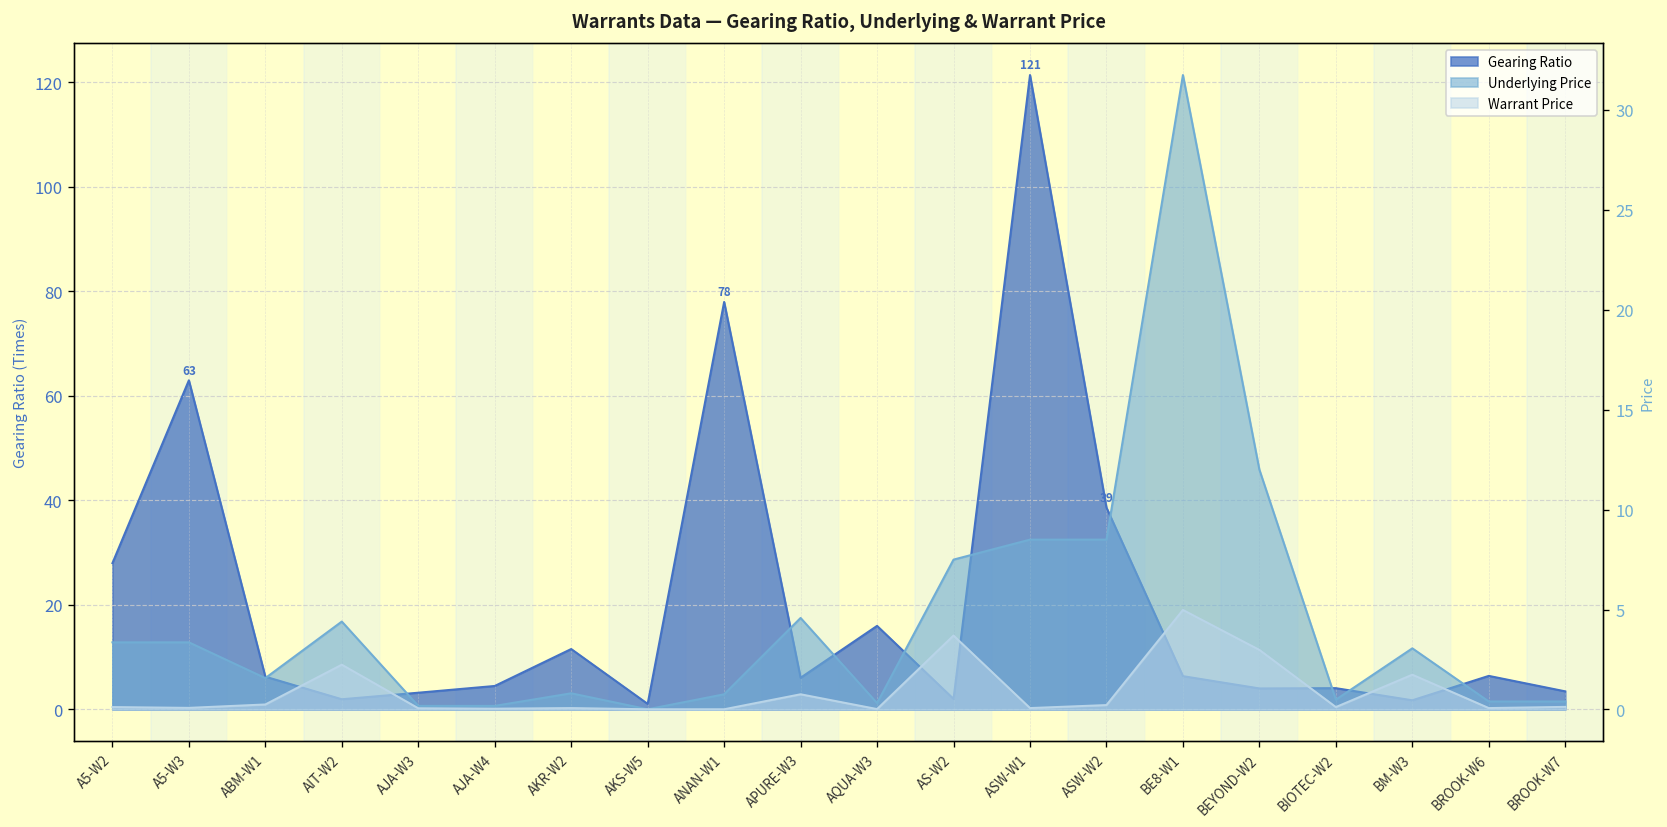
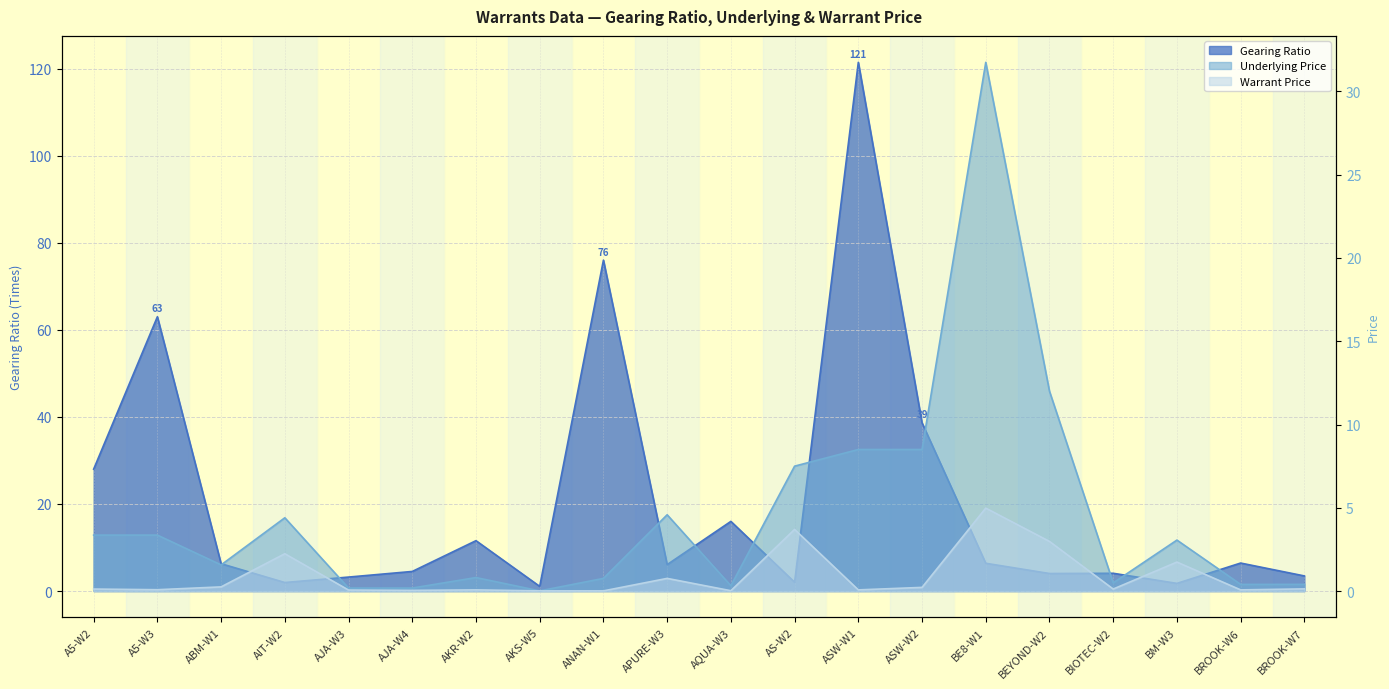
  {
    "Gearing Ratio": {
      "A5-W3": 63,
-     "ANAN-W1": 78,
+     "ANAN-W1": 76,
      "ASW-W1": 121
    }
  }
